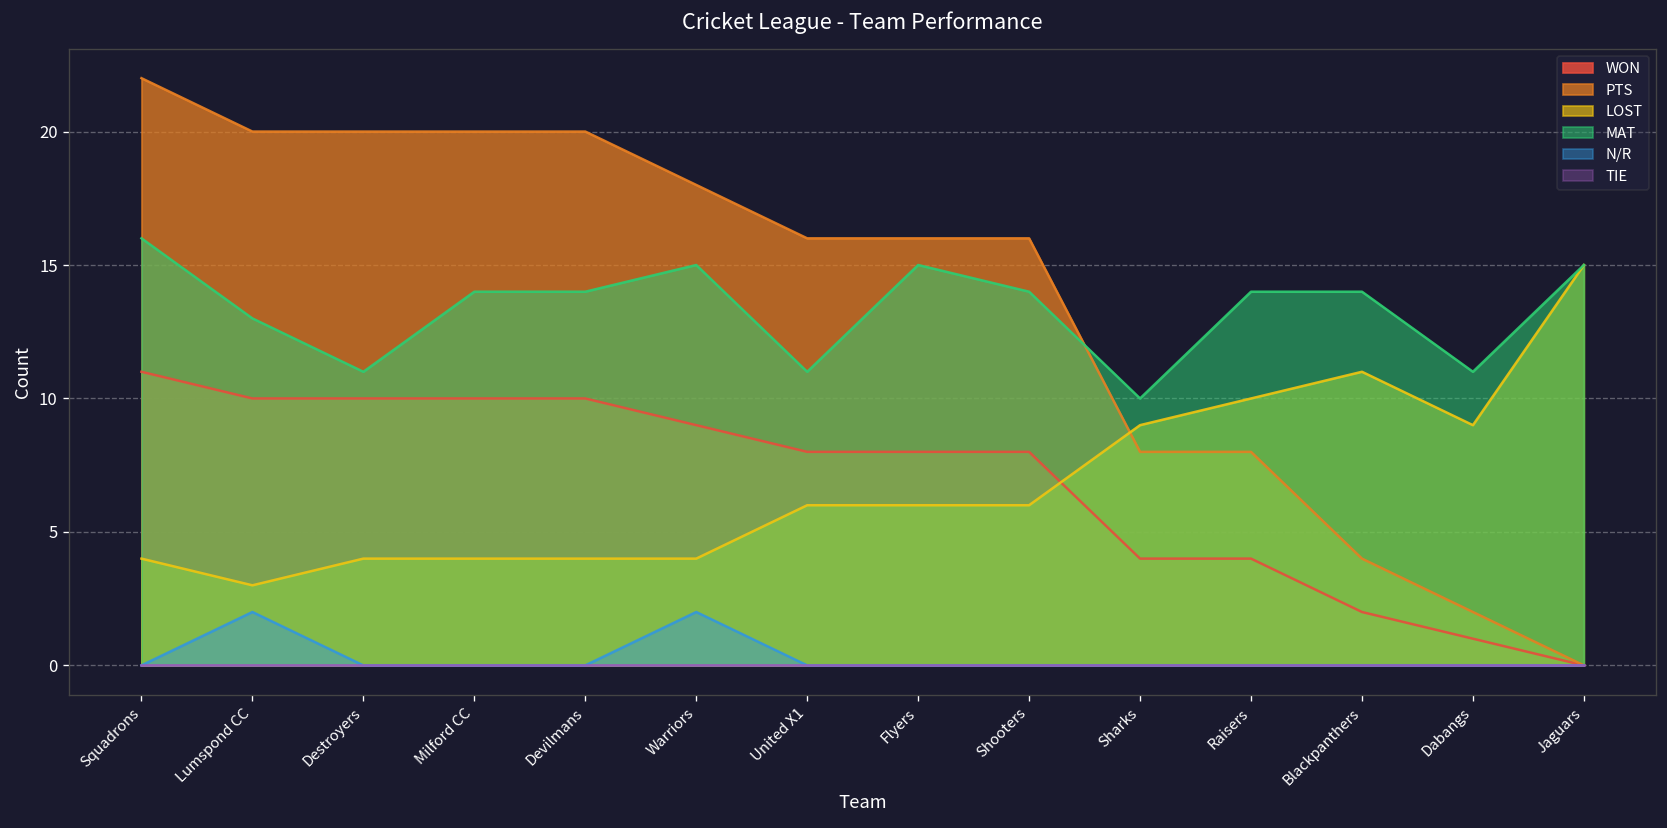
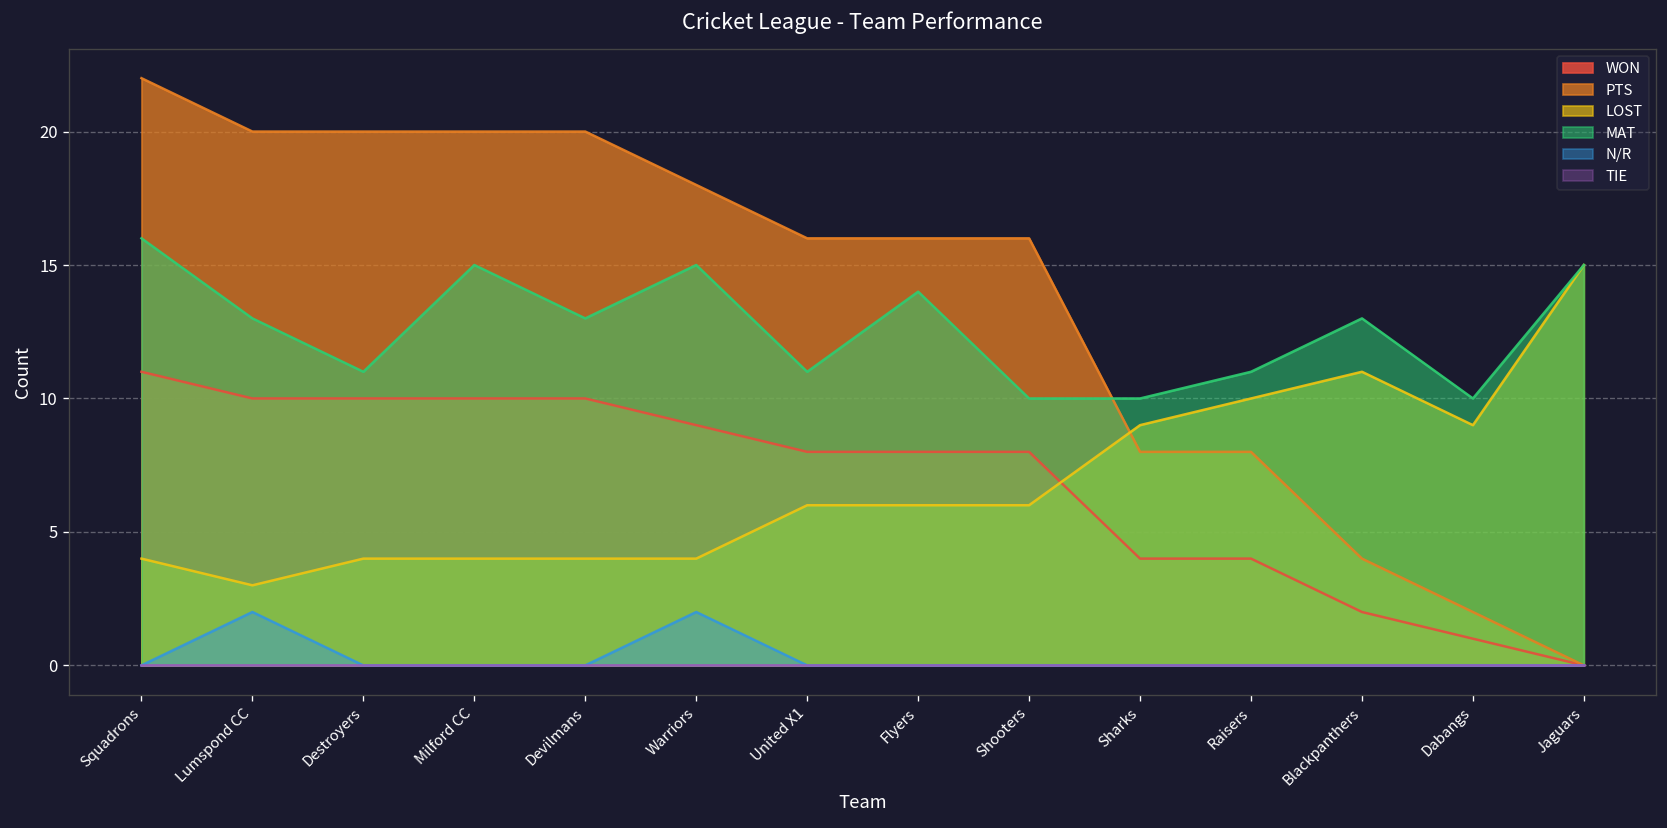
  {
    "MAT": {
      "Squadrons": 16,
      "Lumspond CC": 13,
      "Destroyers": 11,
-     "Milford CC": 14,
-     "Devilmans": 14,
+     "Milford CC": 15,
+     "Devilmans": 13,
      "Warriors": 15,
      "United X1": 11,
-     "Flyers": 15,
-     "Shooters": 14,
+     "Flyers": 14,
+     "Shooters": 10,
      "Sharks": 10,
-     "Raisers": 14,
-     "Blackpanthers": 14,
-     "Dabangs": 11
+     "Raisers": 11,
+     "Blackpanthers": 13,
+     "Dabangs": 10
    },
    "N/R": {
      "Lumspond CC": 2,
      "Warriors": 2
    },
    "TIE": {
      "Lumspond CC": 0,
      "Warriors": 0
    }
  }
